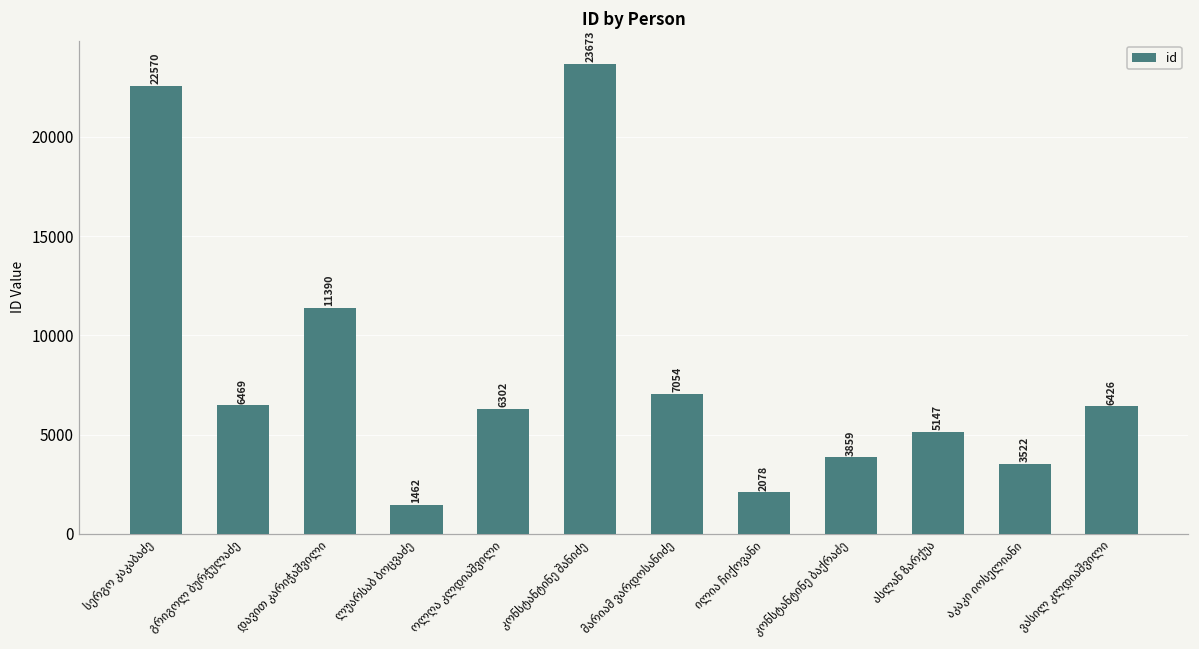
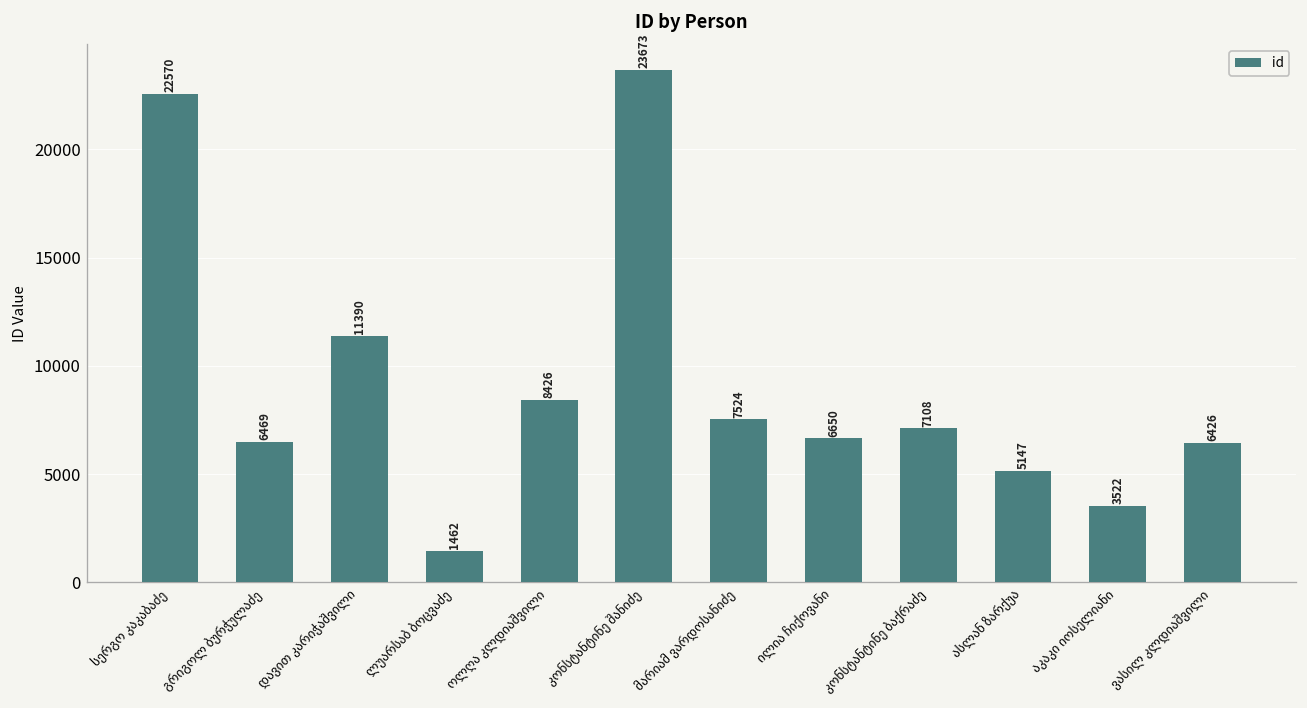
  {
    "სერგო კაკაბაძე": 22570,
    "გრიგოლ ბურჭულაძე": 6469,
    "დავით კარიჭაშვილი": 11390,
    "ლუარსაბ ბოცვაძე": 1462,
-   "ოლღა კლდიაშვილი": 6302,
+   "ოლღა კლდიაშვილი": 8426,
    "კონსტანტინე შანიძე": 23673,
-   "მარიამ ვარდოსანიძე": 7054,
-   "ილია ჩიქოვანი": 2078,
-   "კონსტანტინე ბაქრაძე": 3859,
+   "მარიამ ვარდოსანიძე": 7524,
+   "ილია ჩიქოვანი": 6650,
+   "კონსტანტინე ბაქრაძე": 7108,
    "ასლან ზარქუა": 5147,
    "აკაკი იოსელიანი": 3522,
    "ვასილ კლდიაშვილი": 6426
  }
